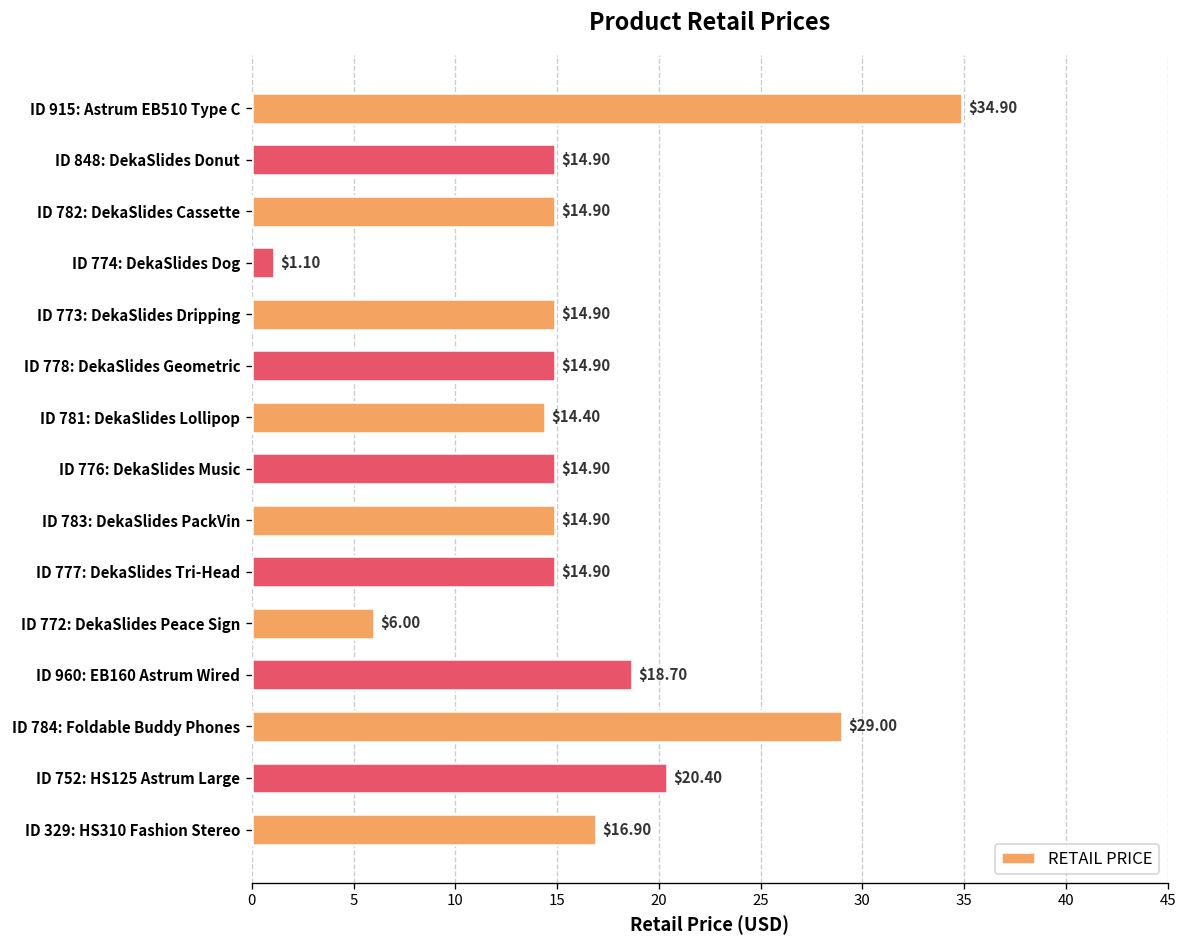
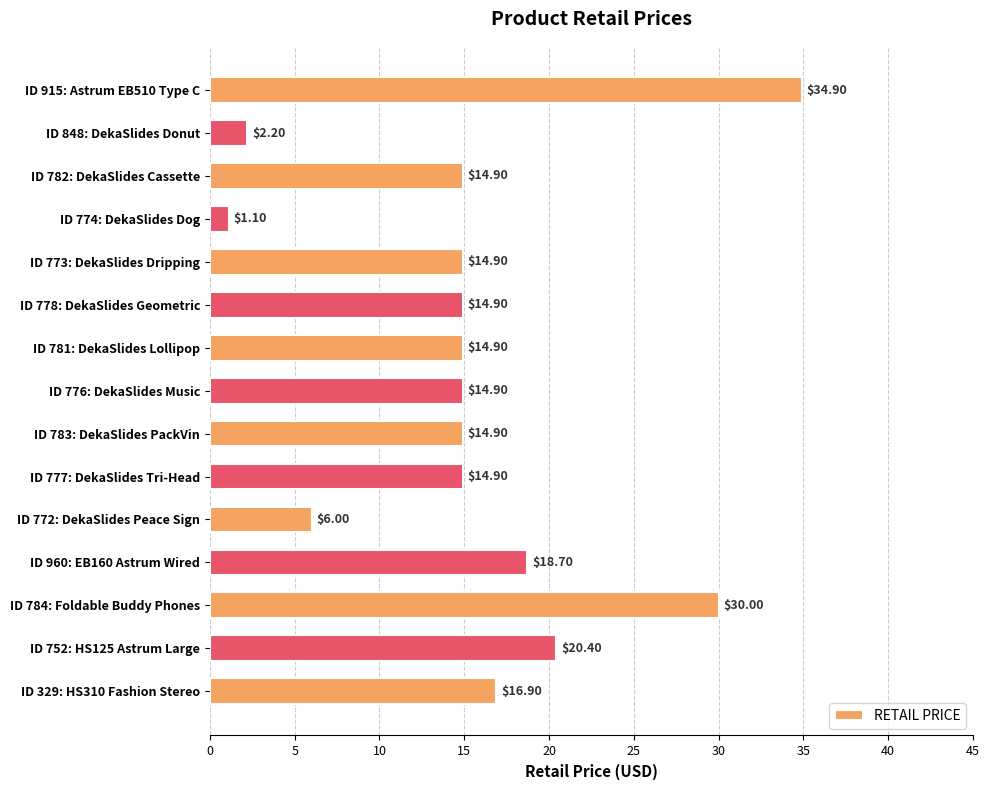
  {
    "ID 915: Astrum EB510 Type C": "$34.90",
-   "ID 848: DekaSlides Donut": "$14.90",
+   "ID 848: DekaSlides Donut": "$2.20",
    "ID 782: DekaSlides Cassette": "$14.90",
    "ID 774: DekaSlides Dog": "$1.10",
    "ID 773: DekaSlides Dripping": "$14.90",
    "ID 778: DekaSlides Geometric": "$14.90",
-   "ID 781: DekaSlides Lollipop": "$14.40",
+   "ID 781: DekaSlides Lollipop": "$14.90",
    "ID 776: DekaSlides Music": "$14.90",
    "ID 783: DekaSlides PackVin": "$14.90",
    "ID 777: DekaSlides Tri-Head": "$14.90",
    "ID 772: DekaSlides Peace Sign": "$6.00",
    "ID 960: EB160 Astrum Wired": "$18.70",
-   "ID 784: Foldable Buddy Phones": "$29.00",
+   "ID 784: Foldable Buddy Phones": "$30.00",
    "ID 752: HS125 Astrum Large": "$20.40",
    "ID 329: HS310 Fashion Stereo": "$16.90"
  }
